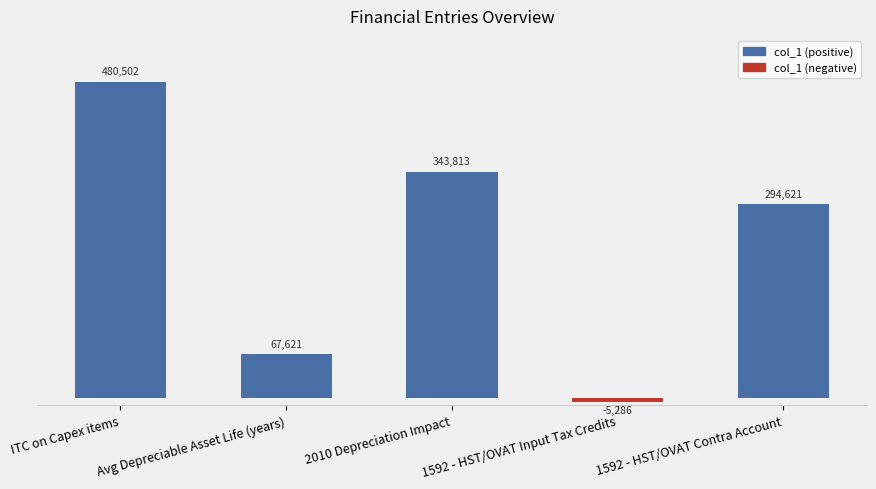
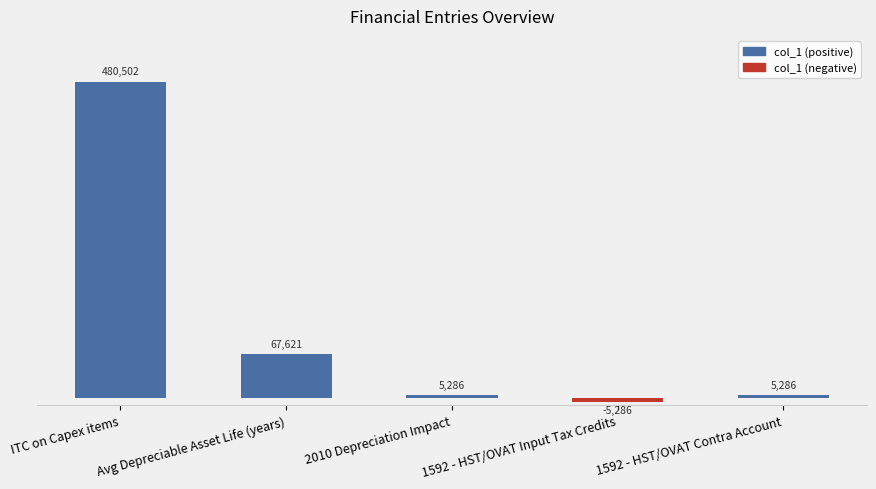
  {
    "ITC on Capex items": "480,502",
    "Avg Depreciable Asset Life (years)": "67,621",
-   "2010 Depreciation Impact": "343,813",
+   "2010 Depreciation Impact": "5,286",
    "1592 - HST/OVAT Input Tax Credits": "-5,286",
-   "1592 - HST/OVAT Contra Account": "294,621"
+   "1592 - HST/OVAT Contra Account": "5,286"
  }
